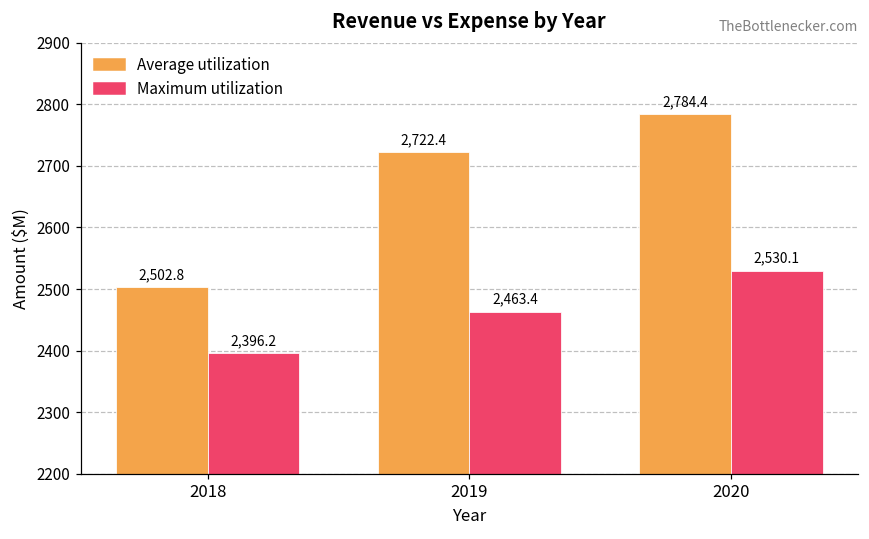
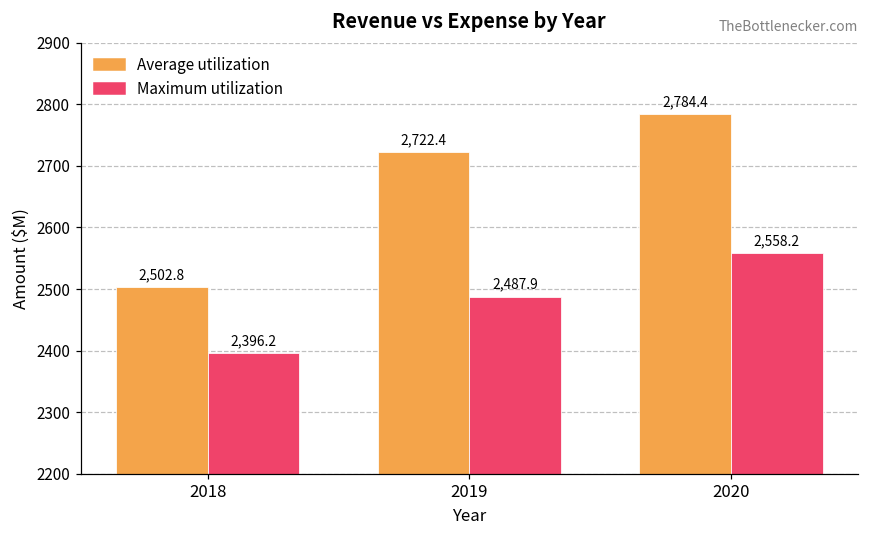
  {
    "Average utilization": {
      "2018": "2,502.8",
      "2019": "2,722.4",
      "2020": "2,784.4"
    },
    "Maximum utilization": {
      "2018": "2,396.2",
-     "2019": "2,463.4",
-     "2020": "2,530.1"
+     "2019": "2,487.9",
+     "2020": "2,558.2"
    }
  }
